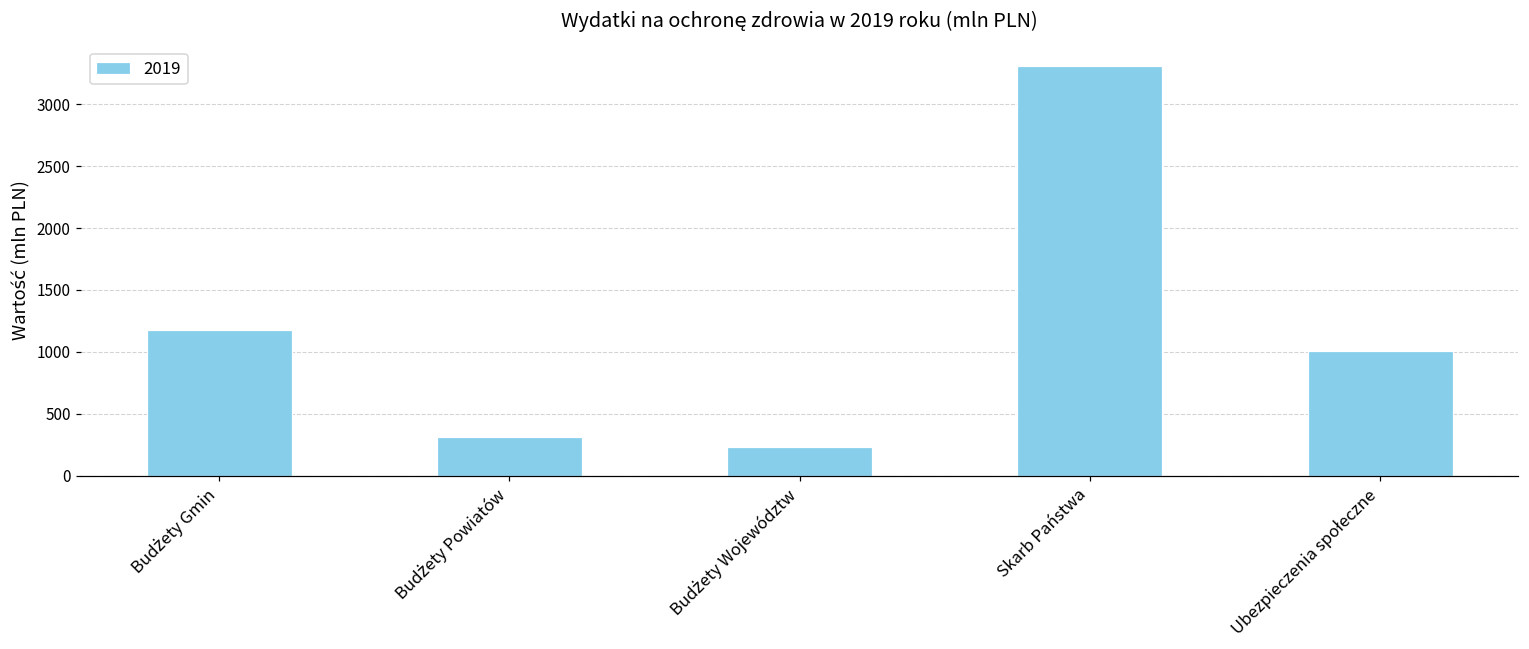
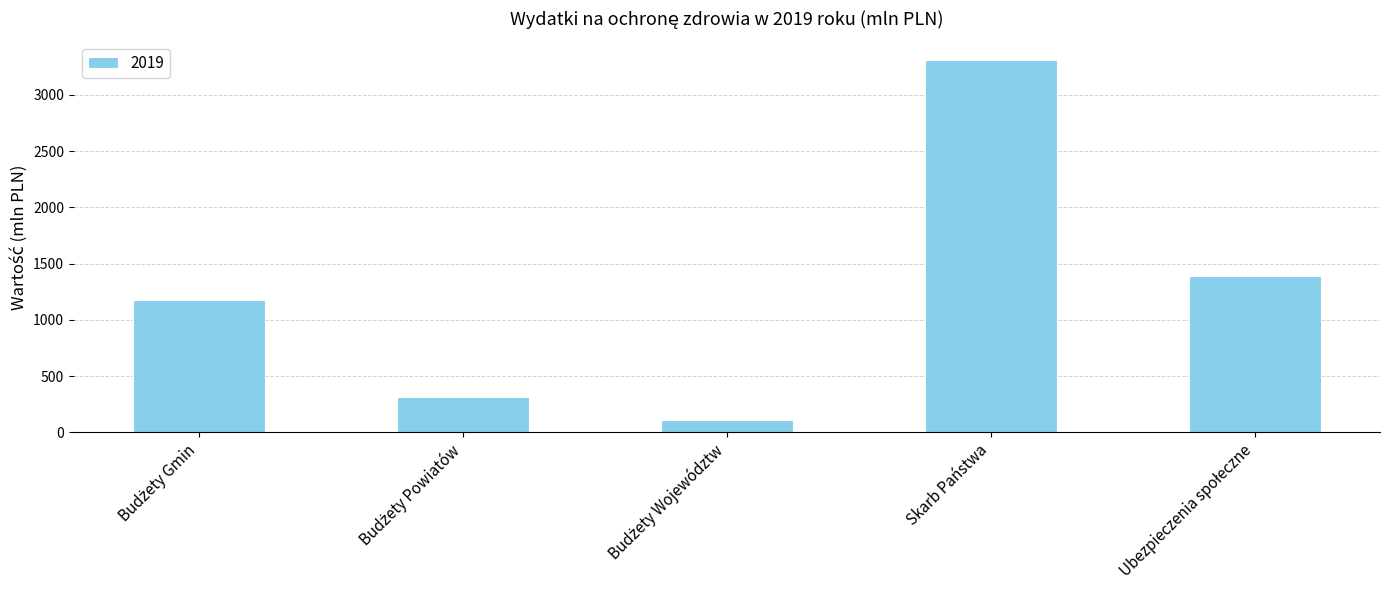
  {
    "Budżety Gmin": 1180,
    "Budżety Powiatów": 310,
-   "Budżety Województw": 230,
+   "Budżety Województw": 110,
    "Skarb Państwa": 3310,
-   "Ubezpieczenia społeczne": 1010
+   "Ubezpieczenia społeczne": 1390
  }
